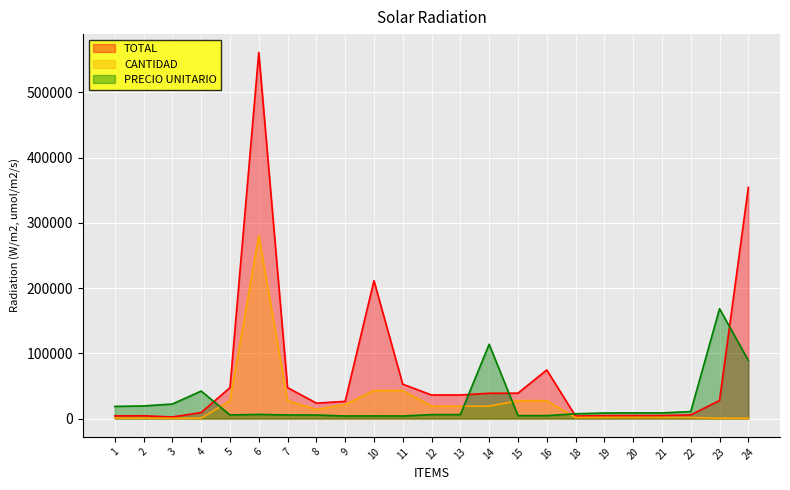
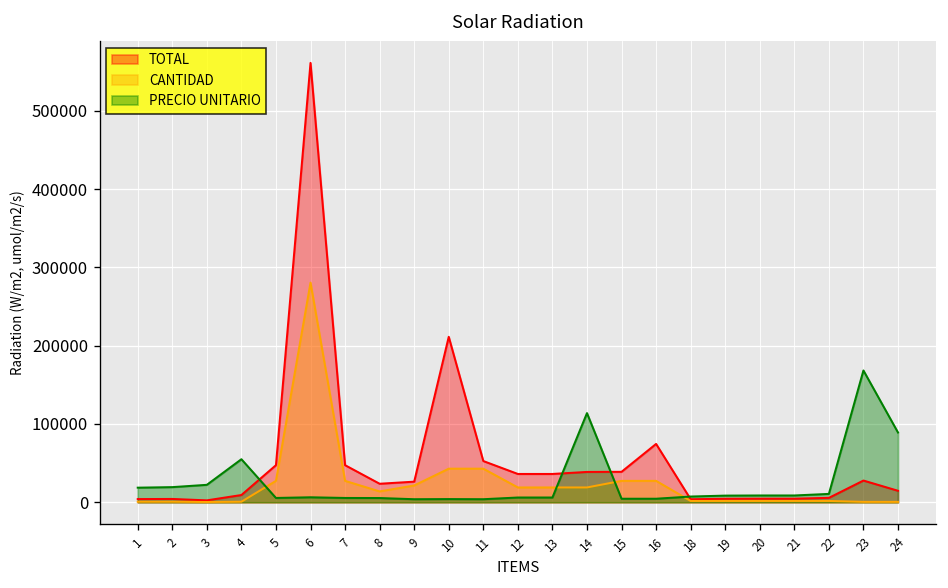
  {
    "TOTAL": {
      "4": 10000,
      "5": 50000,
      "6": 560000,
      "7": 50000,
      "8": 20000,
      "9": 30000,
      "10": 210000,
      "11": 50000,
      "12": 40000,
      "13": 40000,
      "14": 40000,
      "15": 40000,
      "16": 70000,
      "22": 10000,
      "23": 30000,
-     "24": 350000
+     "24": 10000
    },
    "CANTIDAD": {
      "4": 0,
      "5": 30000,
      "6": 280000,
      "7": 30000,
      "8": 10000,
      "9": 20000,
      "10": 40000,
      "11": 40000,
      "12": 20000,
      "13": 20000,
      "14": 20000,
      "15": 30000,
      "16": 30000,
      "22": 0,
      "23": 0,
      "24": 0
    },
    "PRECIO UNITARIO": {
      "1": 20000,
      "2": 20000,
      "3": 20000,
-     "4": 40000,
+     "4": 60000,
      "5": 10000,
      "6": 10000,
      "7": 10000,
      "8": 10000,
      "9": 0,
      "10": 0,
      "11": 0,
      "12": 10000,
      "13": 10000,
      "14": 110000,
      "15": 0,
      "16": 0,
      "19": 10000,
      "20": 10000,
      "21": 10000,
      "22": 10000,
      "23": 170000,
      "24": 90000
    }
  }
